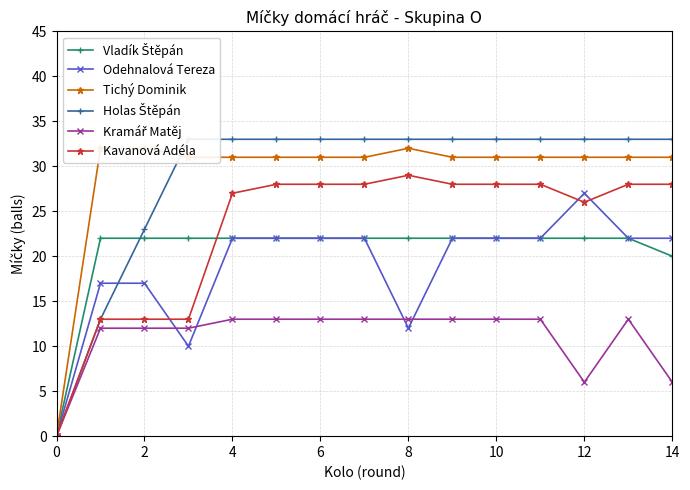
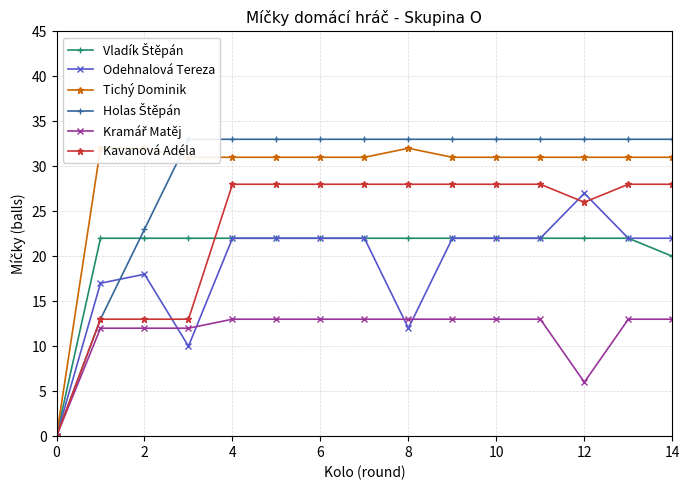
  {
    "Vladík Štěpán": {
      "2": 22,
      "8": 22,
      "12": 22,
      "14": 20
    },
    "Odehnalová Tereza": {
-     "2": 17,
+     "2": 18,
      "8": 12,
      "12": 27,
      "14": 22
    },
    "Tichý Dominik": {
      "4": 31,
      "6": 31,
      "8": 32,
      "10": 31,
      "12": 31,
      "14": 31
    },
    "Holas Štěpán": {
      "2": 23,
      "4": 33,
      "6": 33,
      "8": 33,
      "10": 33,
      "12": 33,
      "14": 33
    },
    "Kramář Matěj": {
      "2": 12,
      "4": 13,
      "6": 13,
      "8": 13,
      "10": 13,
      "12": 6,
-     "14": 6
+     "14": 13
    },
    "Kavanová Adéla": {
      "2": 13,
-     "4": 27,
+     "4": 28,
      "6": 28,
-     "8": 29,
+     "8": 28,
      "10": 28,
      "12": 26,
      "14": 28
    }
  }
